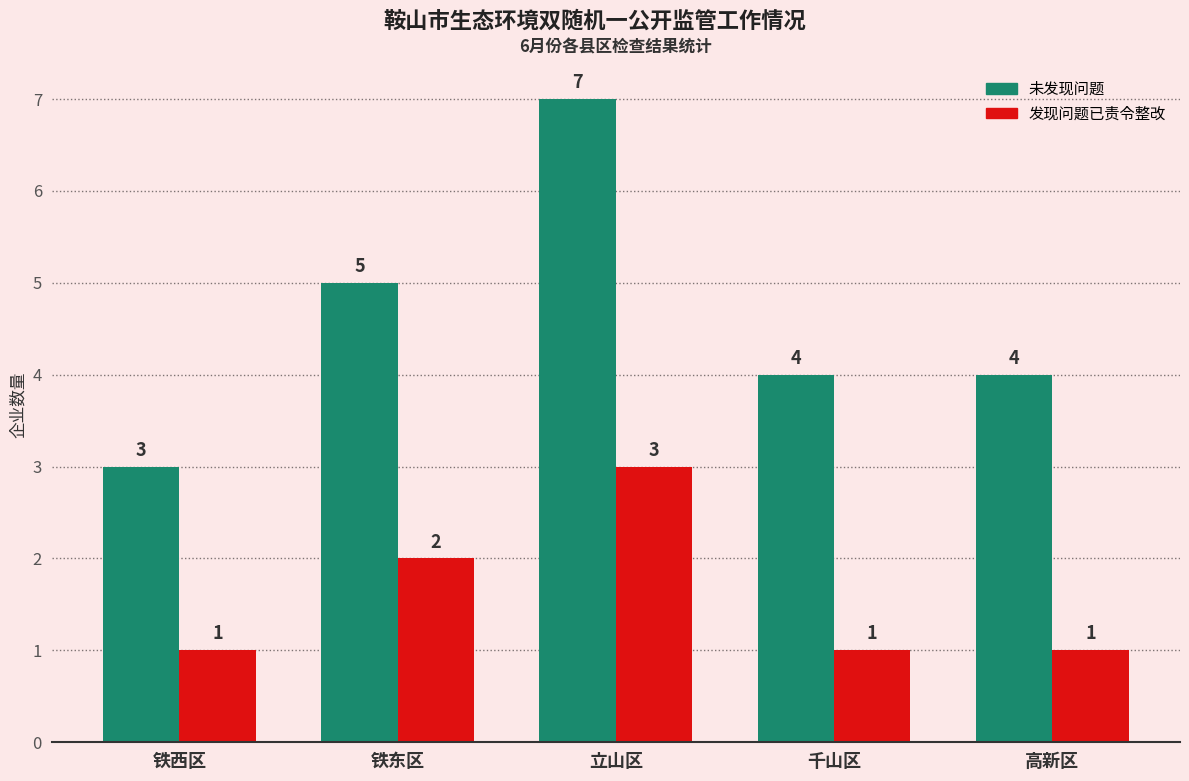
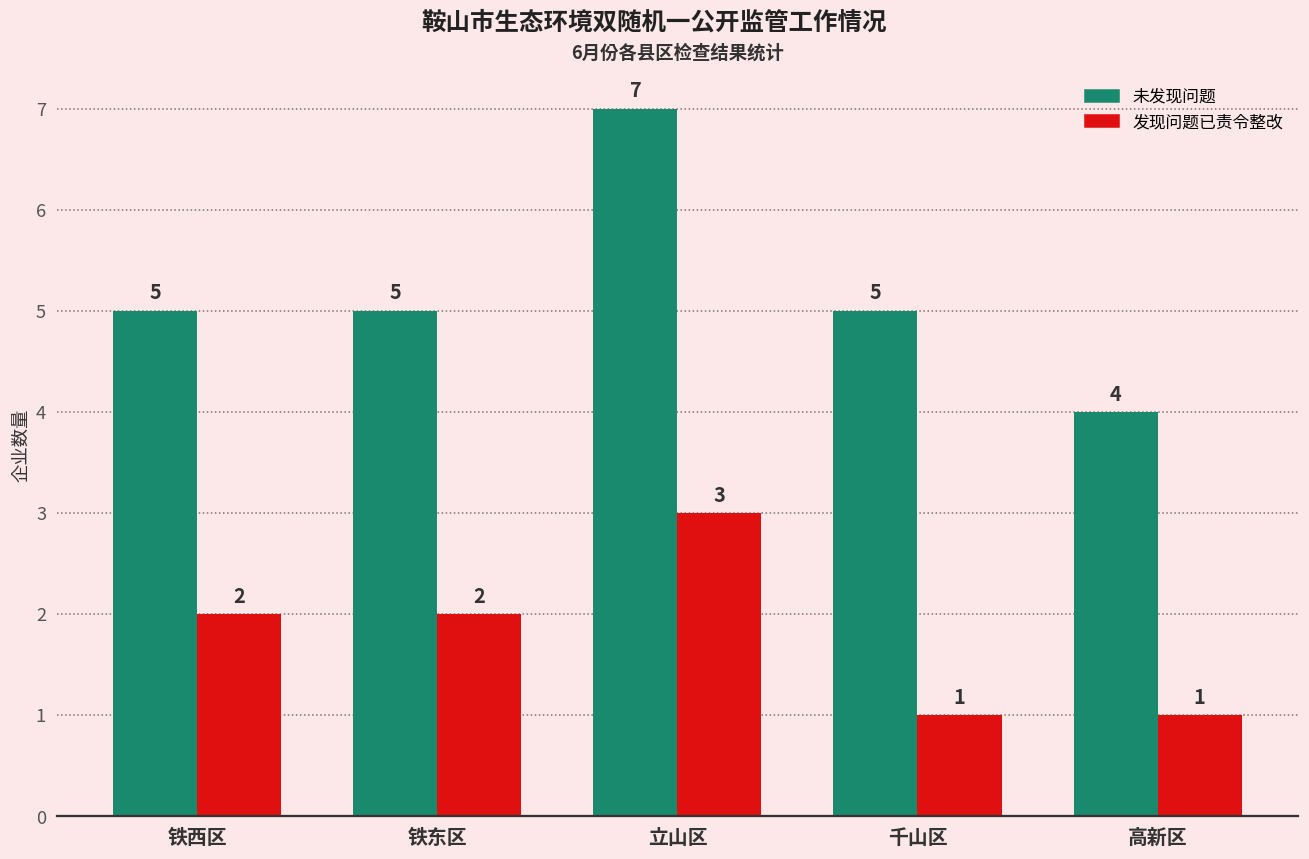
  {
    "未发现问题": {
-     "铁西区": 3,
+     "铁西区": 5,
      "铁东区": 5,
      "立山区": 7,
-     "千山区": 4,
+     "千山区": 5,
      "高新区": 4
    },
    "发现问题已责令整改": {
-     "铁西区": 1,
+     "铁西区": 2,
      "铁东区": 2,
      "立山区": 3,
      "千山区": 1,
      "高新区": 1
    }
  }
